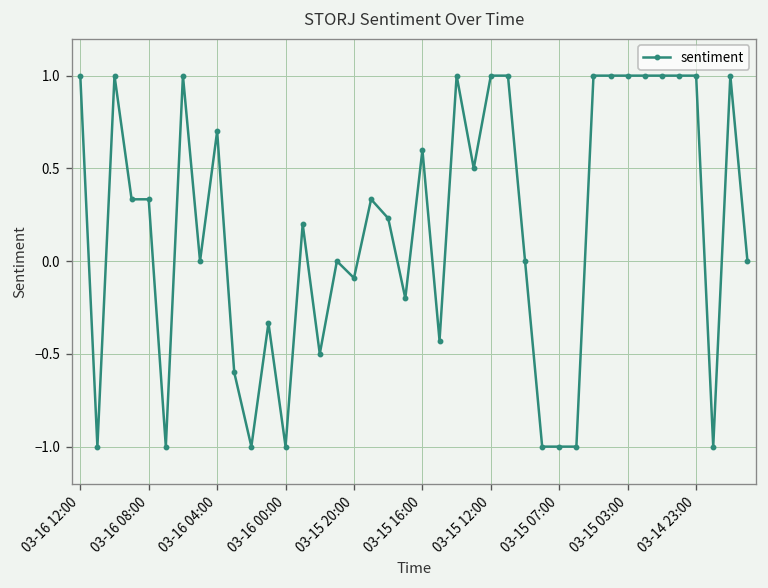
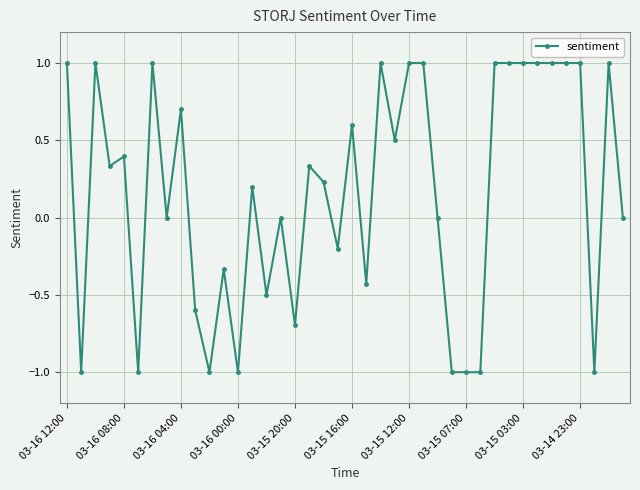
  {
    "03-16 12:00": 1.00,
-   "03-16 08:00": 0.33,
+   "03-16 08:00": 0.40,
    "03-16 04:00": 0.70,
    "03-16 00:00": -1.00,
-   "03-15 20:00": -0.09,
+   "03-15 20:00": -0.69,
    "03-15 16:00": 0.60,
    "03-15 12:00": 1.00,
    "03-15 07:00": -1.00,
    "03-15 03:00": 1.00,
    "03-14 23:00": 1.00
  }
